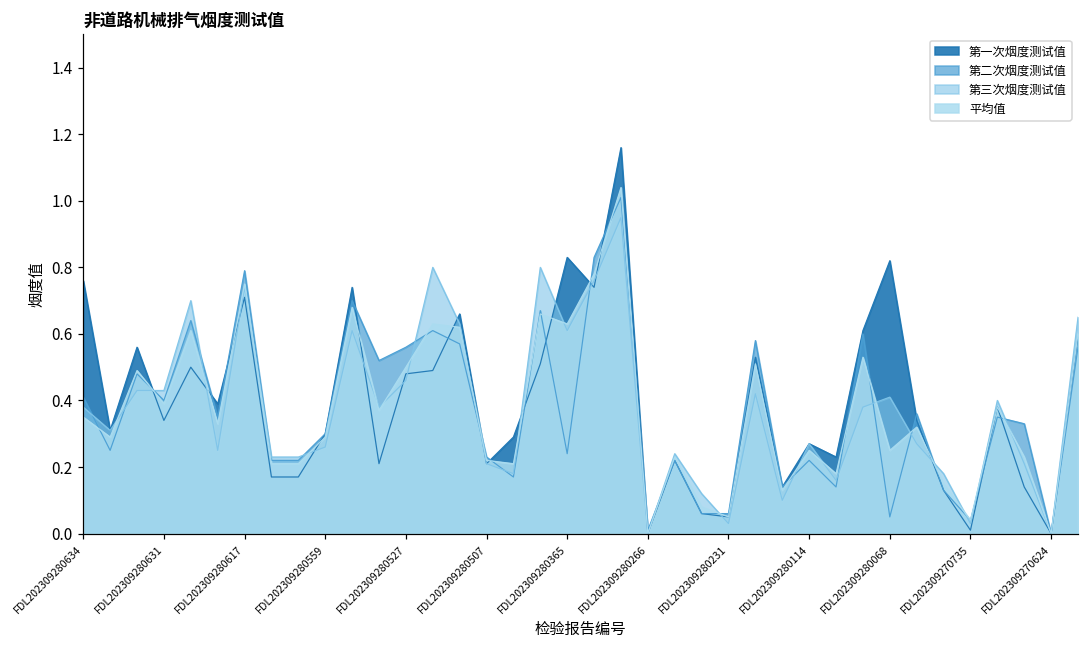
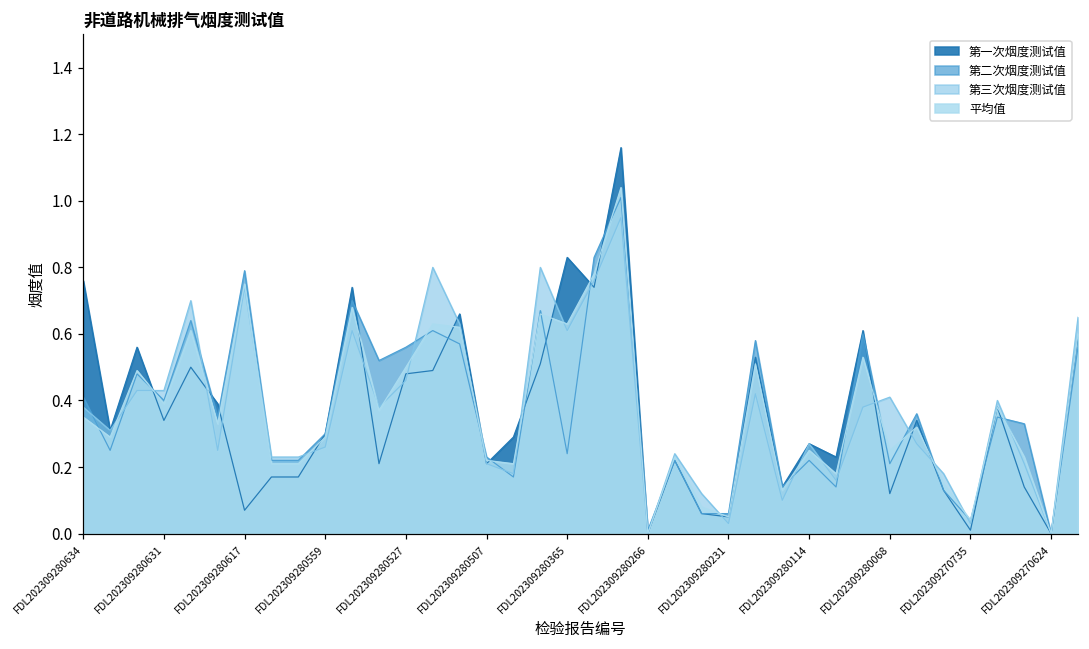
  {
    "第一次烟度测试值": {
      "FDL202309280634": 0.76,
      "FDL202309280631": 0.34,
-     "FDL202309280617": 0.71,
+     "FDL202309280617": 0.07,
      "FDL202309280527": 0.48,
      "FDL202309280365": 0.83,
-     "FDL202309280068": 0.82,
+     "FDL202309280068": 0.12,
      "FDL202309270735": 0.01
    },
    "第二次烟度测试值": {
      "FDL202309280634": 0.41,
      "FDL202309280631": 0.40,
      "FDL202309280617": 0.79,
      "FDL202309280527": 0.56,
      "FDL202309280507": 0.23,
      "FDL202309280365": 0.24,
      "FDL202309280266": 0.01,
      "FDL202309280231": 0.06,
      "FDL202309280114": 0.22,
-     "FDL202309280068": 0.05
+     "FDL202309280068": 0.21
    }
  }
